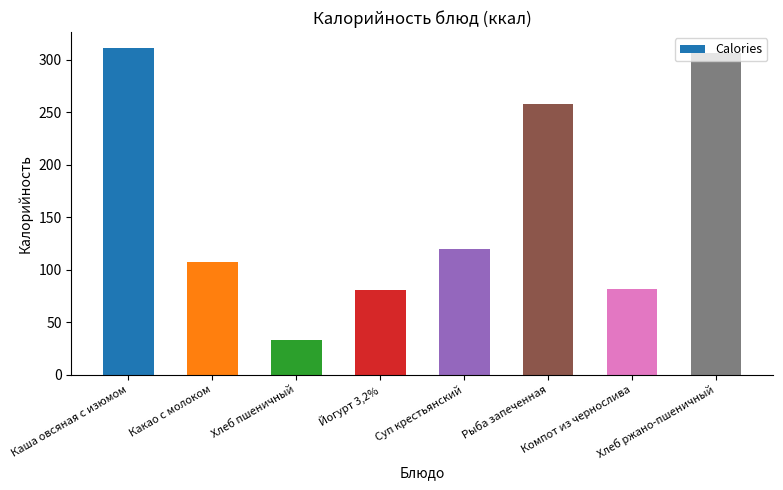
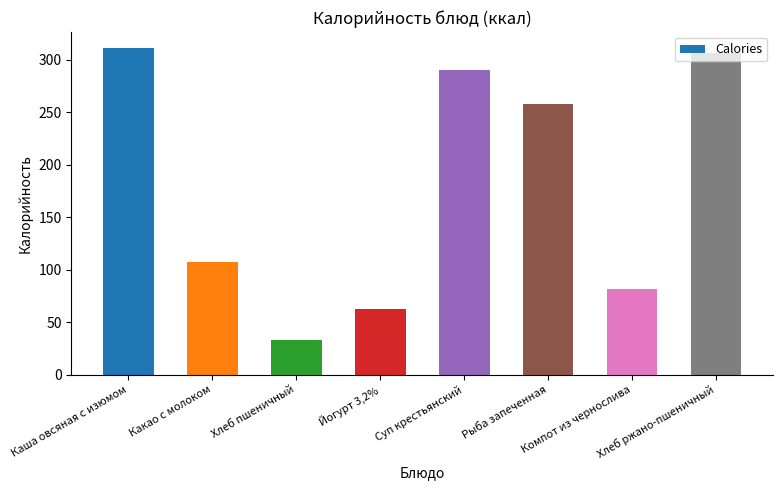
  {
    "Каша овсяная с изюмом": 311,
    "Какао с молоком": 107,
    "Хлеб пшеничный": 33,
-   "Йогурт 3,2%": 81,
-   "Суп крестьянский": 119,
+   "Йогурт 3,2%": 63,
+   "Суп крестьянский": 290,
    "Рыба запеченная": 258,
    "Компот из чернослива": 81
  }
